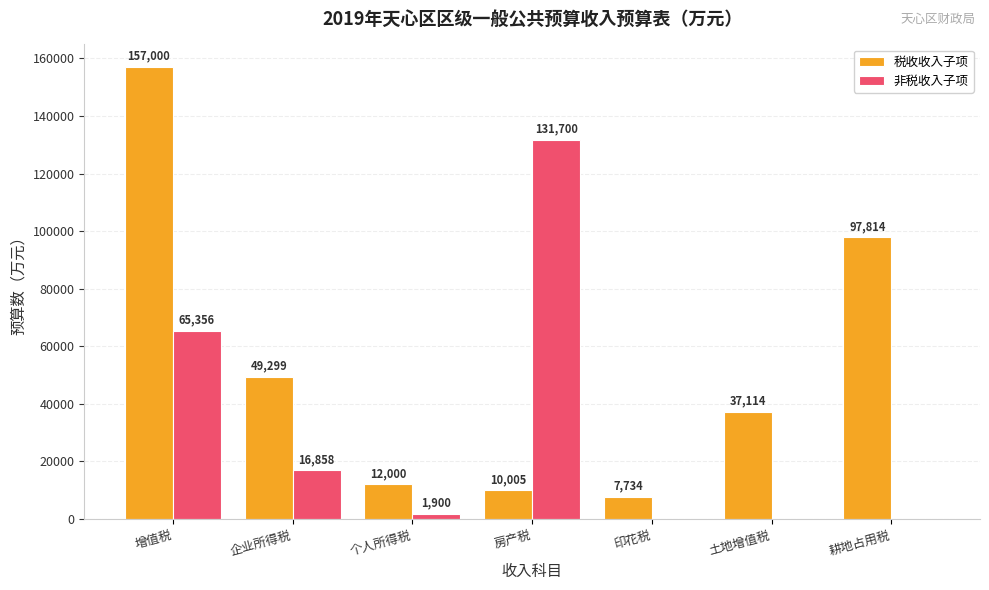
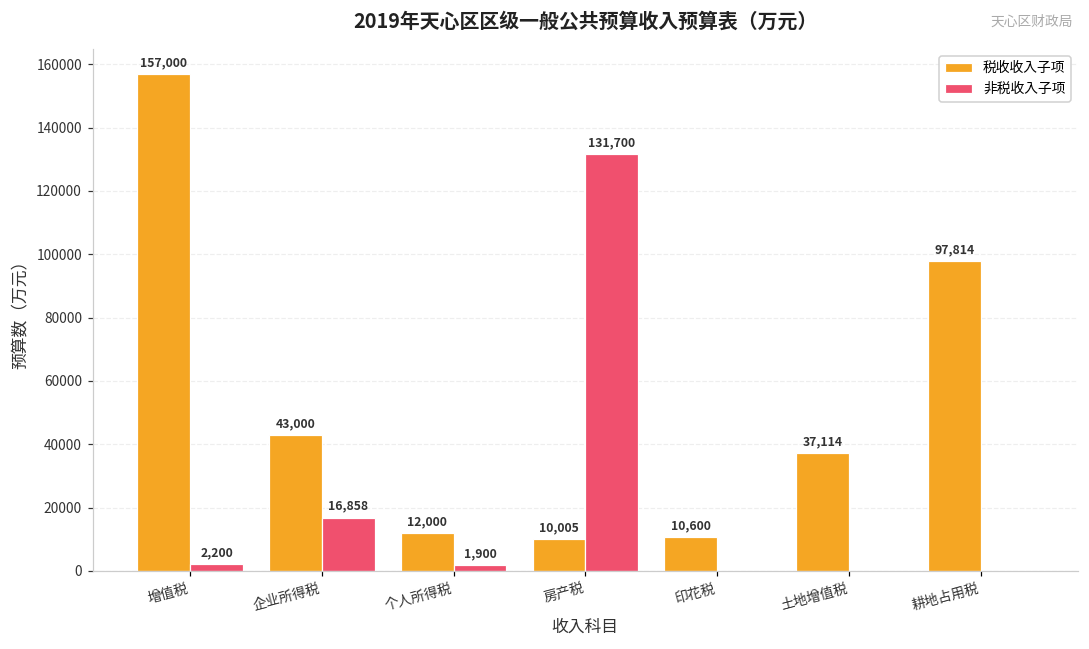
  {
    "税收收入子项": {
      "增值税": "157,000",
-     "企业所得税": "49,299",
+     "企业所得税": "43,000",
      "个人所得税": "12,000",
      "房产税": "10,005",
-     "印花税": "7,734",
+     "印花税": "10,600",
      "土地增值税": "37,114",
      "耕地占用税": "97,814"
    },
    "非税收入子项": {
-     "增值税": "65,356",
+     "增值税": "2,200",
      "企业所得税": "16,858",
      "个人所得税": "1,900",
      "房产税": "131,700"
    }
  }
